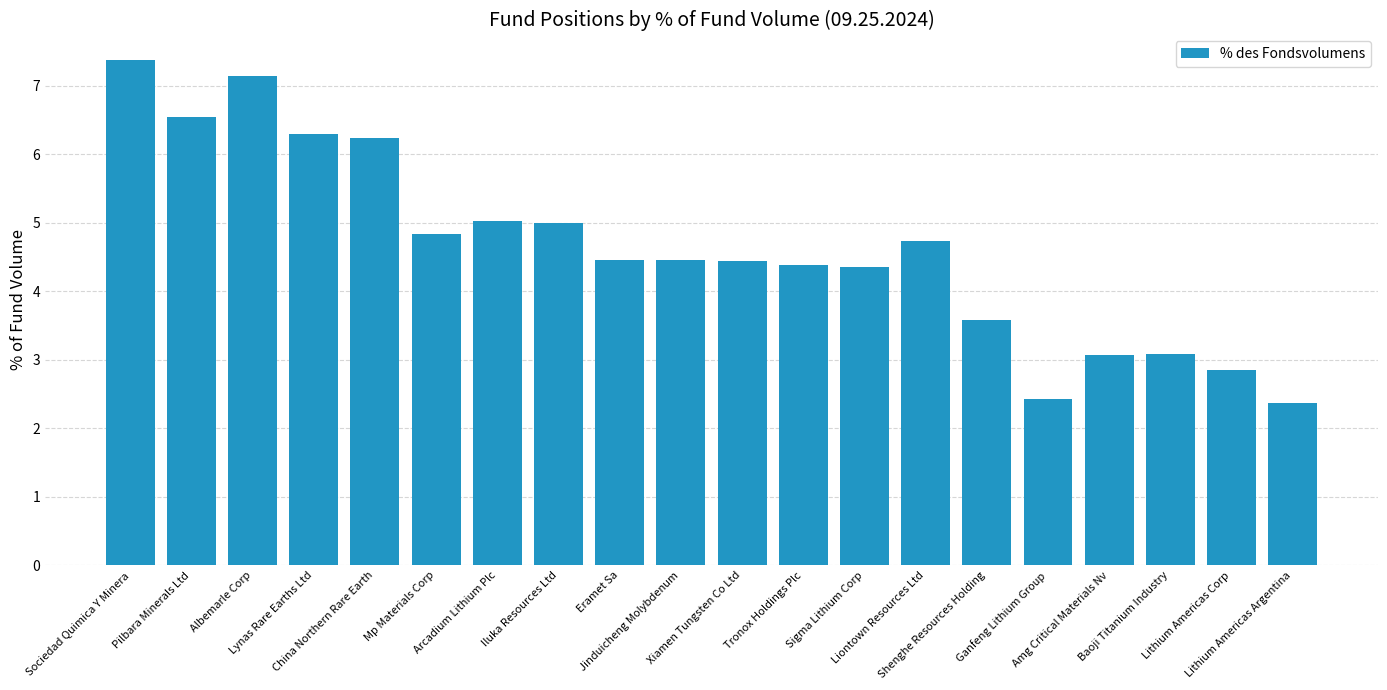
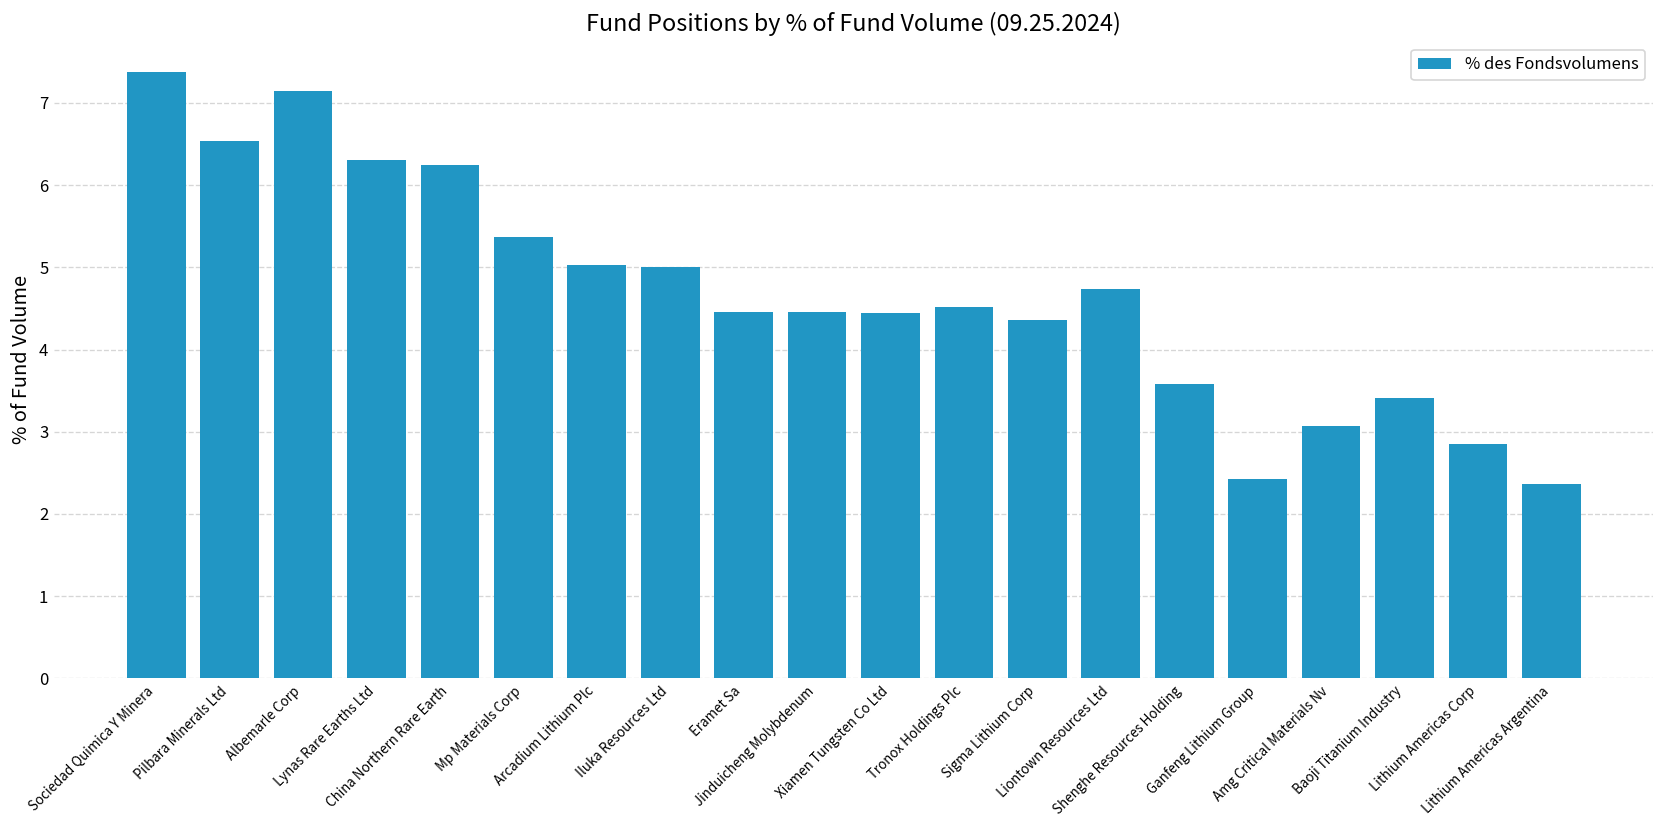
  {
    "Sociedad Quimica Y Minera": 7.4,
    "Pilbara Minerals Ltd": 6.5,
    "Albemarle Corp": 7.1,
    "Lynas Rare Earths Ltd": 6.3,
    "China Northern Rare Earth": 6.2,
-   "Mp Materials Corp": 4.8,
+   "Mp Materials Corp": 5.4,
    "Arcadium Lithium Plc": 5.0,
    "Iluka Resources Ltd": 5.0,
    "Eramet Sa": 4.5,
    "Jinduicheng Molybdenum": 4.5,
    "Xiamen Tungsten Co Ltd": 4.4,
-   "Tronox Holdings Plc": 4.4,
+   "Tronox Holdings Plc": 4.5,
    "Sigma Lithium Corp": 4.4,
    "Liontown Resources Ltd": 4.7,
    "Shenghe Resources Holding": 3.6,
    "Ganfeng Lithium Group": 2.4,
    "Amg Critical Materials Nv": 3.1,
-   "Baoji Titanium Industry": 3.1,
+   "Baoji Titanium Industry": 3.4,
    "Lithium Americas Corp": 2.9,
    "Lithium Americas Argentina": 2.4
  }
